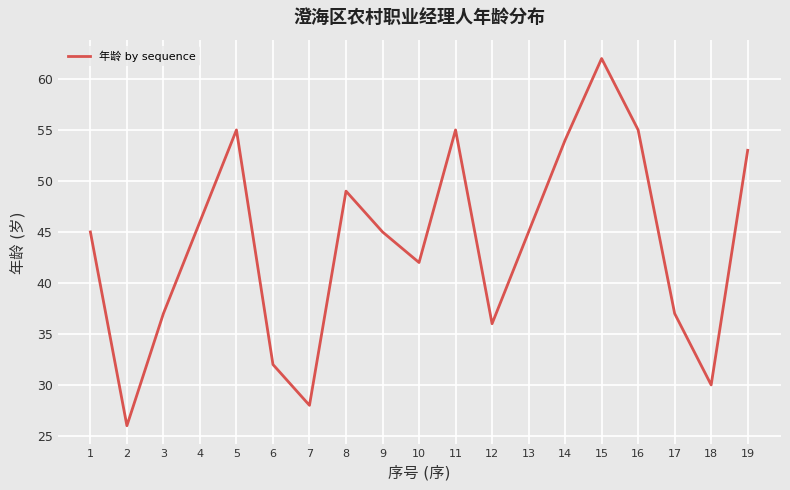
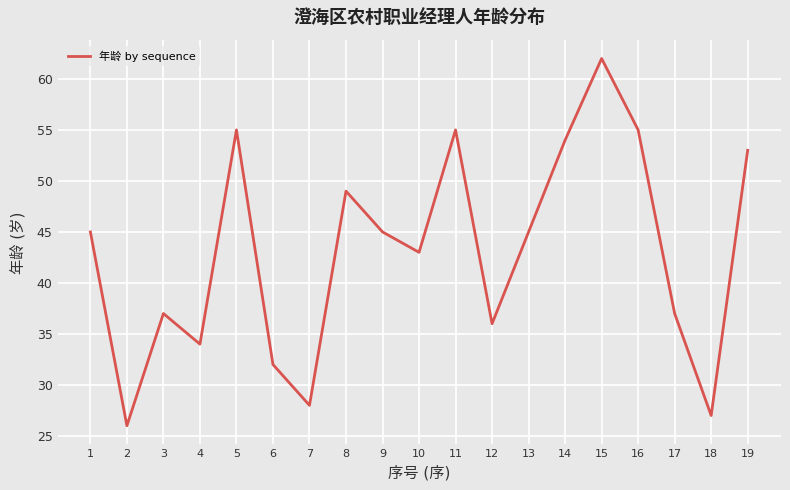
  {
    "1": 45,
    "2": 26,
    "3": 37,
-   "4": 46,
+   "4": 34,
    "5": 55,
    "6": 32,
    "7": 28,
    "8": 49,
    "9": 45,
-   "10": 42,
+   "10": 43,
    "11": 55,
    "12": 36,
    "13": 45,
    "14": 54,
    "15": 62,
    "16": 55,
    "17": 37,
-   "18": 30,
+   "18": 27,
    "19": 53
  }
